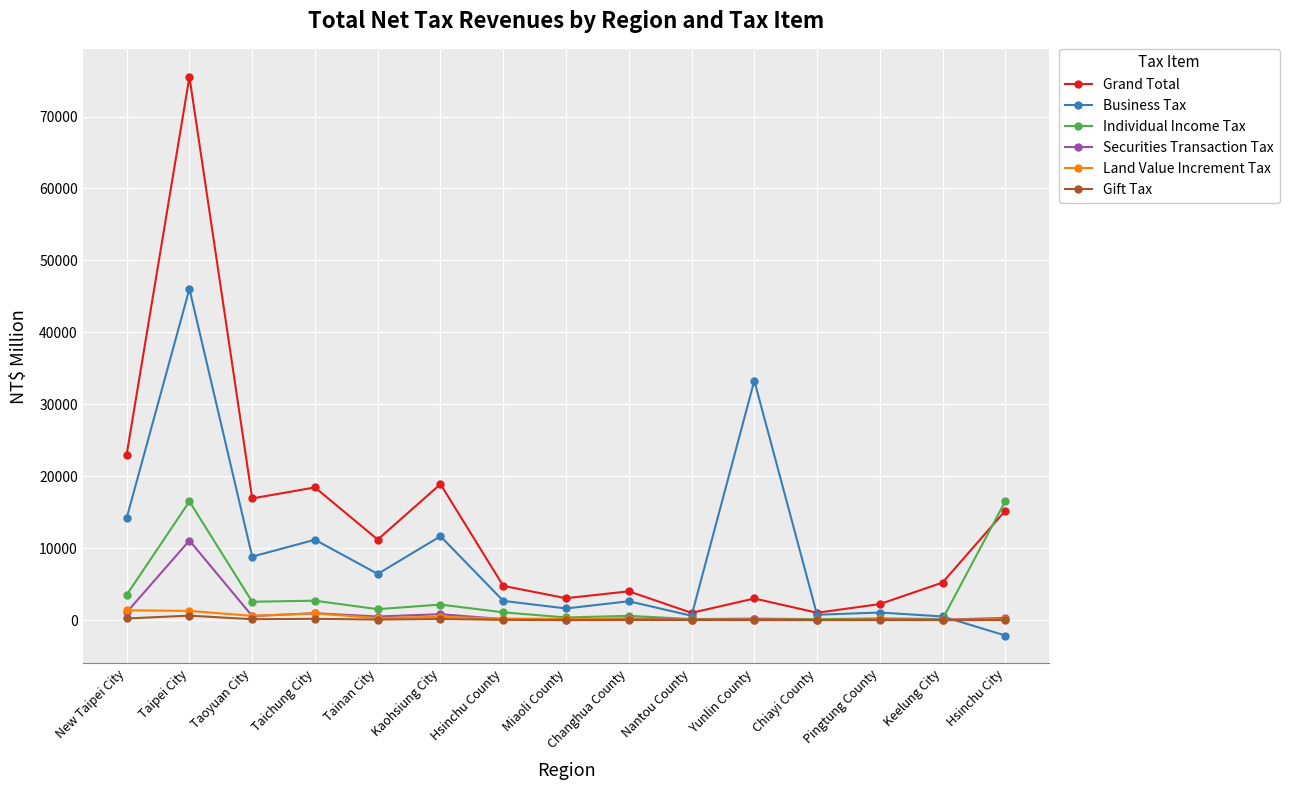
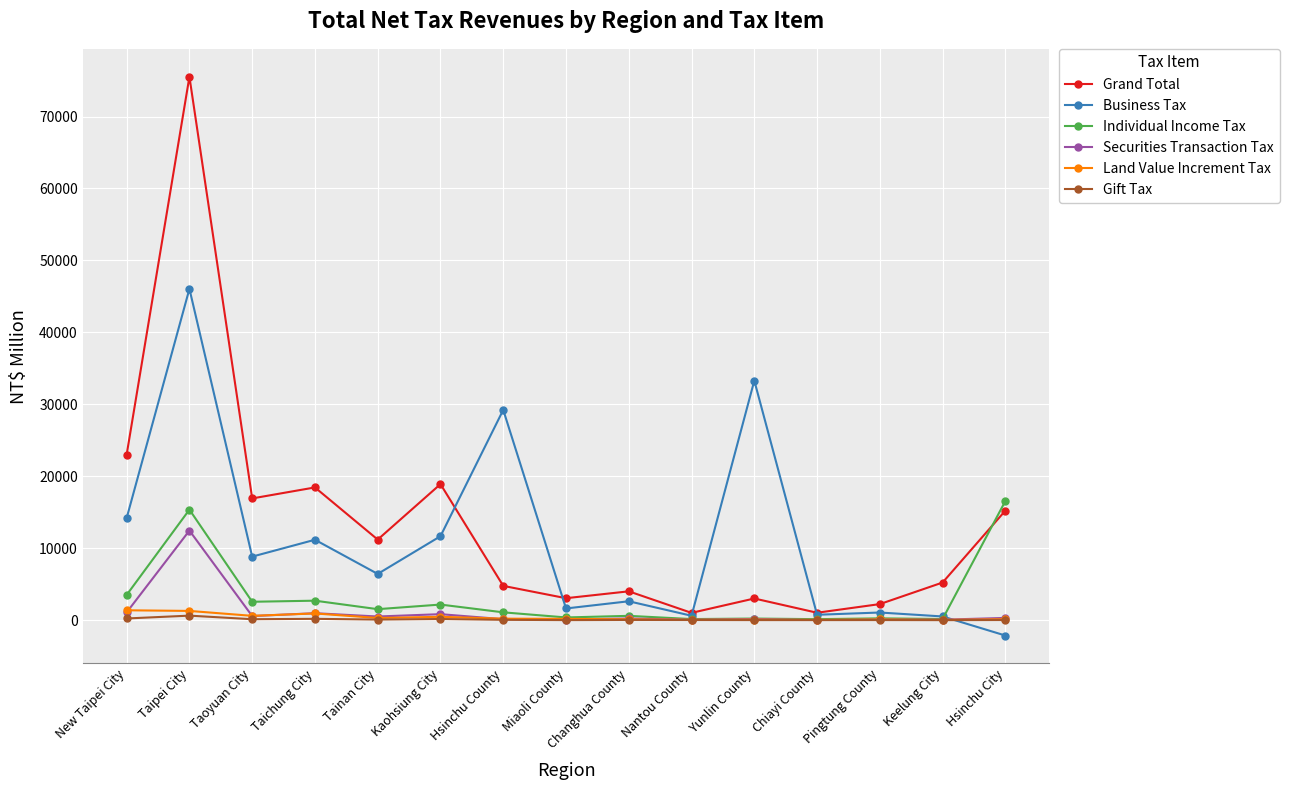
  {
    "Grand Total": {
      "New Taipei City": 23000,
      "Taipei City": 76000,
      "Taoyuan City": 17000,
      "Taichung City": 18000,
      "Tainan City": 11000,
      "Kaohsiung City": 19000,
      "Hsinchu County": 5000,
      "Miaoli County": 3000,
      "Changhua County": 4000,
      "Nantou County": 1000,
      "Yunlin County": 3000,
      "Pingtung County": 2000,
      "Keelung City": 5000,
      "Hsinchu City": 15000
    },
    "Business Tax": {
      "New Taipei City": 14000,
      "Taipei City": 46000,
      "Taoyuan City": 9000,
      "Taichung City": 11000,
      "Tainan City": 6000,
      "Kaohsiung City": 12000,
-     "Hsinchu County": 3000,
+     "Hsinchu County": 29000,
      "Miaoli County": 2000,
      "Changhua County": 3000,
      "Nantou County": 1000,
      "Yunlin County": 33000,
      "Pingtung County": 1000,
      "Hsinchu City": -2000
    },
    "Individual Income Tax": {
      "New Taipei City": 4000,
-     "Taipei City": 17000,
+     "Taipei City": 15000,
      "Taoyuan City": 3000,
      "Taichung City": 3000,
      "Tainan City": 2000,
      "Kaohsiung City": 2000,
      "Hsinchu County": 1000,
      "Changhua County": 1000,
      "Hsinchu City": 17000
    },
    "Securities Transaction Tax": {
-     "Taipei City": 11000,
+     "Taipei City": 12000,
      "Kaohsiung City": 1000
    },
    "Land Value Increment Tax": {
      "Taipei City": 1000
    },
    "Gift Tax": {
      "New Taipei City": 0,
      "Taipei City": 1000,
      "Taoyuan City": 0,
      "Taichung City": 0
    }
  }
